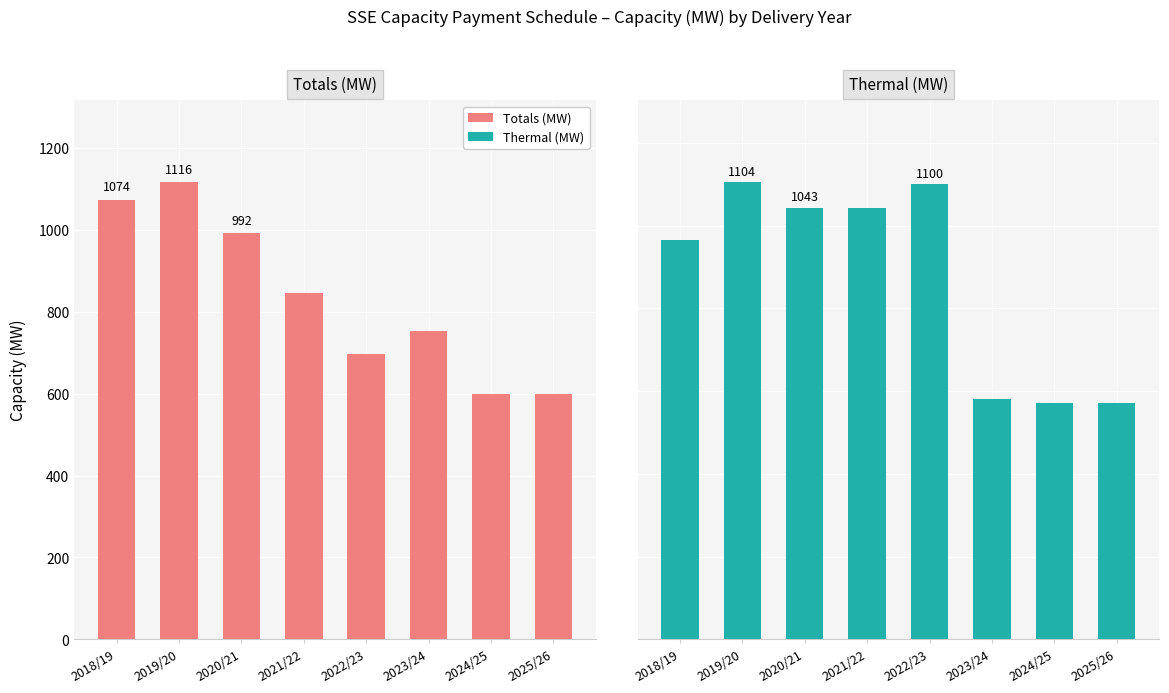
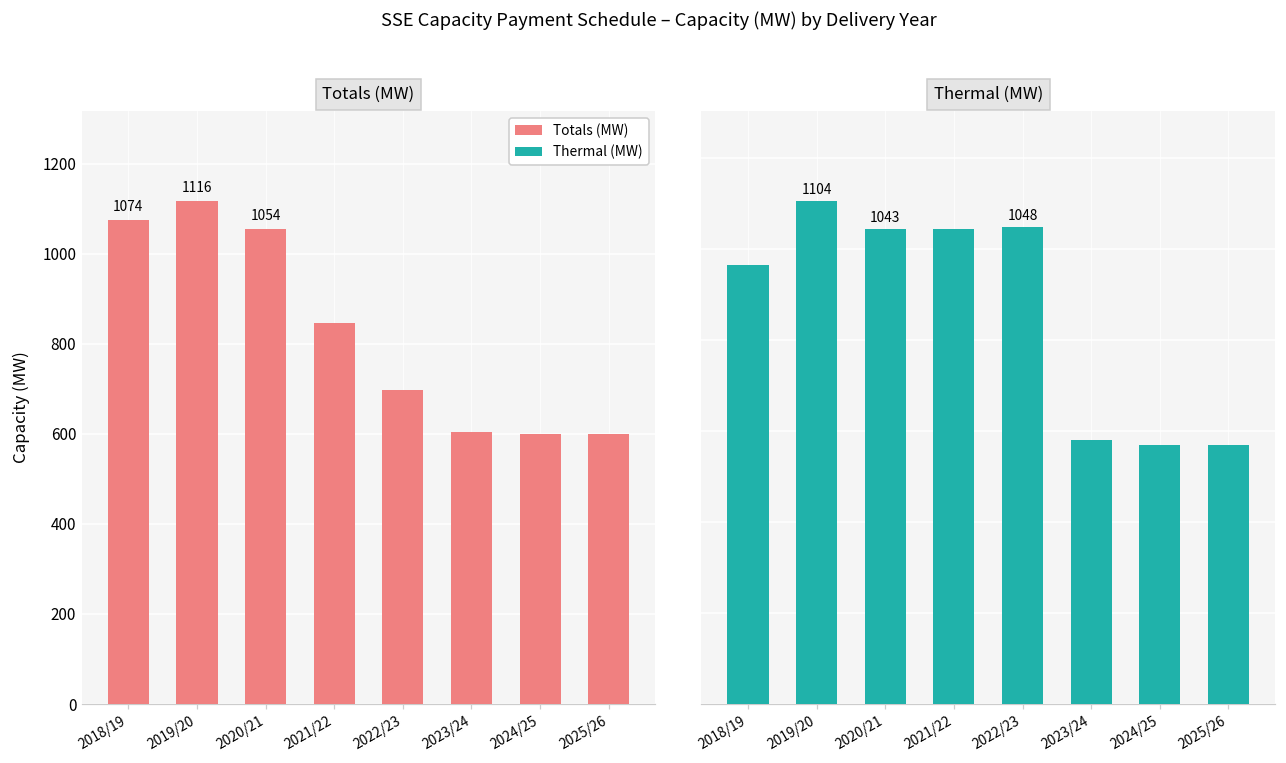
  {
    "Totals (MW)": {
      "2018/19": 1074,
      "2019/20": 1116,
-     "2020/21": 992,
-     "2023/24": 750
+     "2020/21": 1054,
+     "2023/24": 600
    },
    "Thermal (MW)": {
      "2019/20": 1104,
      "2020/21": 1043,
-     "2022/23": 1100
+     "2022/23": 1048
    }
  }
